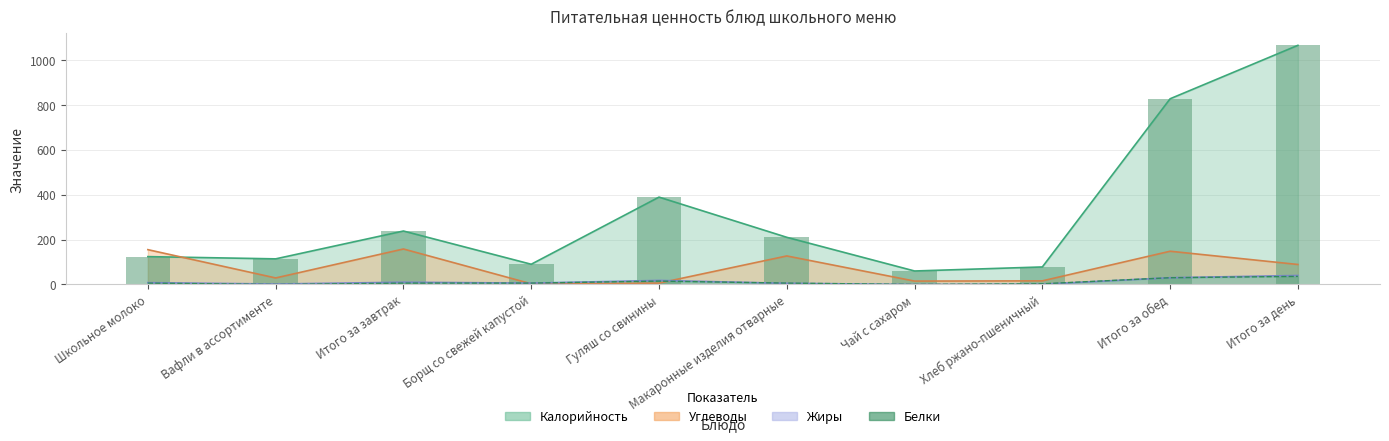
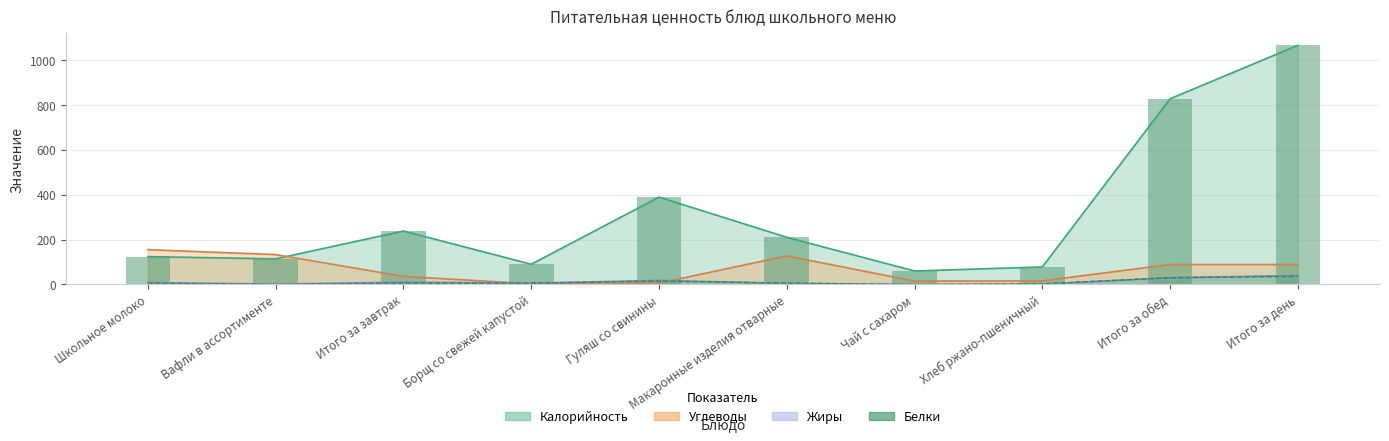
  {
    "Углеводы": {
      "Школьное молоко": 160,
-     "Вафли в ассортименте": 30,
-     "Итого за завтрак": 160,
+     "Вафли в ассортименте": 130,
+     "Итого за завтрак": 40,
      "Макаронные изделия отварные": 130,
      "Чай с сахаром": 20,
      "Хлеб ржано-пшеничный": 20,
-     "Итого за обед": 150,
+     "Итого за обед": 90,
      "Итого за день": 90
    }
  }
